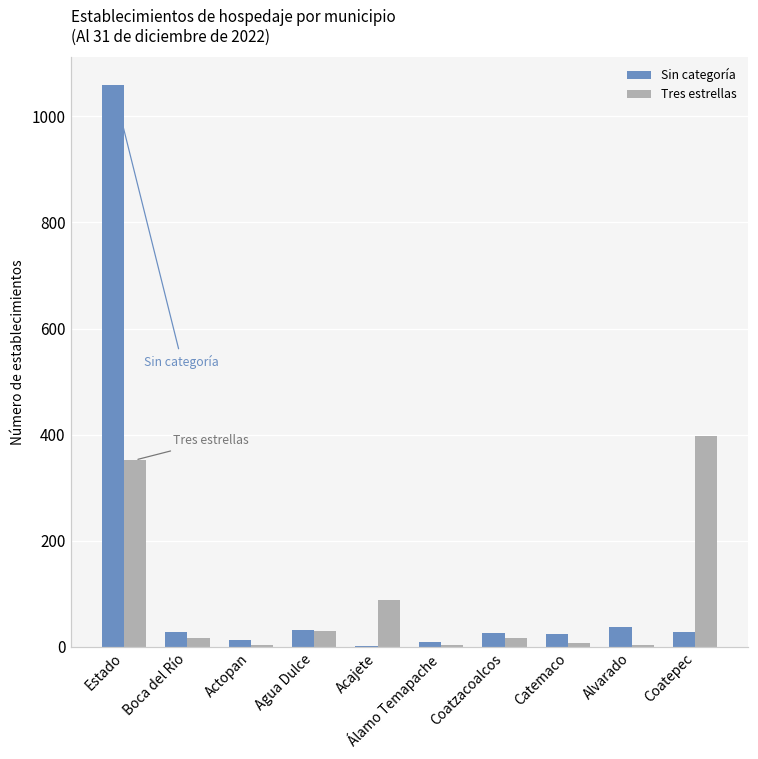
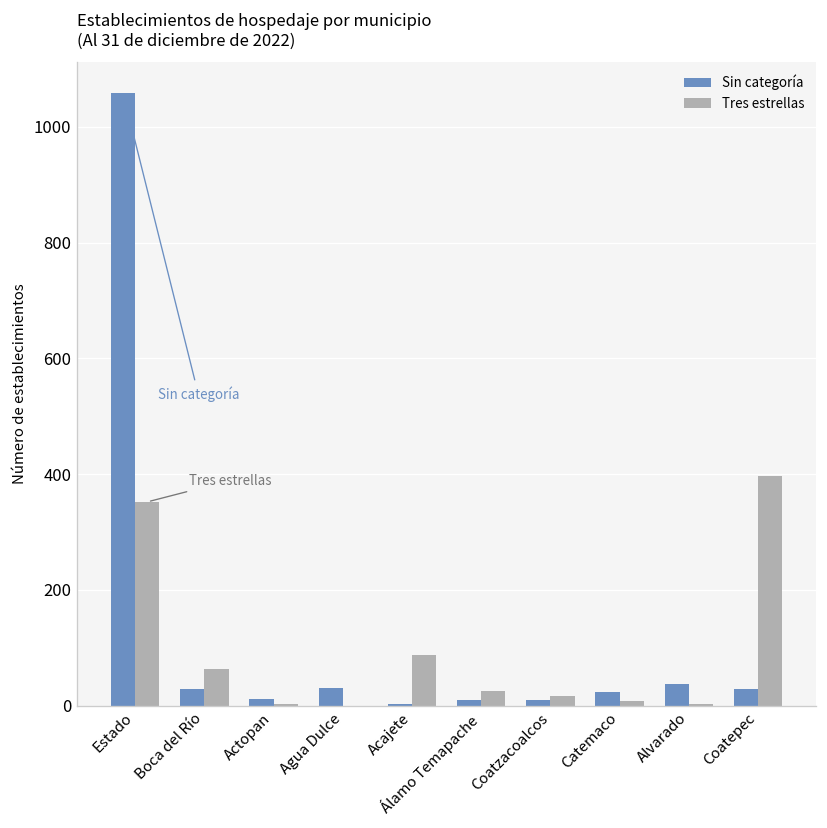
  {
    "Sin categoría": {
      "Estado": 1060,
      "Boca del Río": 30,
      "Actopan": 10,
      "Agua Dulce": 30,
      "Álamo Temapache": 10,
-     "Coatzacoalcos": 30,
+     "Coatzacoalcos": 10,
      "Catemaco": 20,
      "Alvarado": 40,
      "Coatepec": 30
    },
    "Tres estrellas": {
      "Estado": 350,
-     "Boca del Río": 20,
-     "Agua Dulce": 30,
+     "Boca del Río": 60,
+     "Agua Dulce": 0,
      "Acajete": 90,
-     "Álamo Temapache": 0,
+     "Álamo Temapache": 30,
      "Coatzacoalcos": 20,
      "Catemaco": 10,
      "Coatepec": 400
    }
  }
